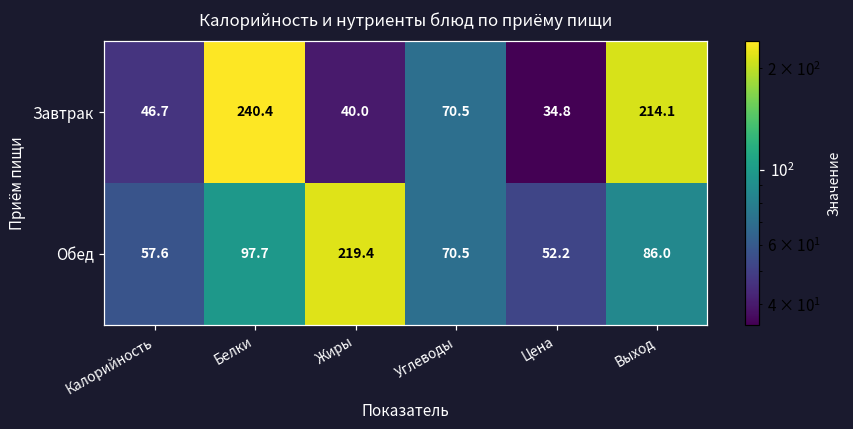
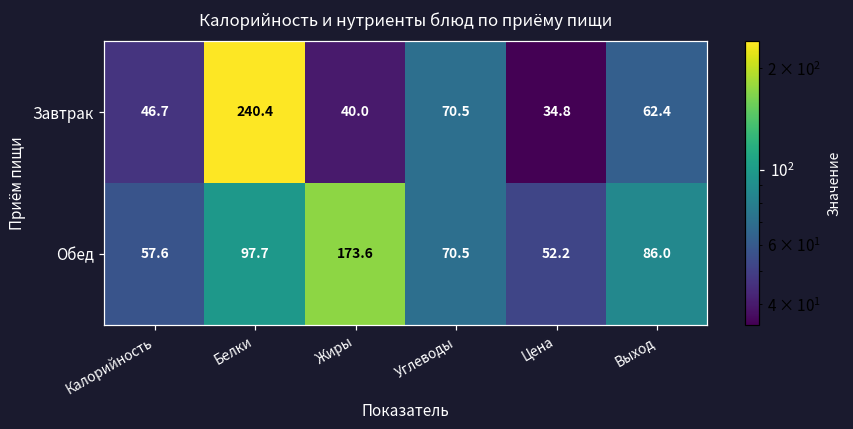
  {
    "Завтрак": {
      "Калорийность": 46.7,
      "Белки": 240.4,
      "Жиры": 40.0,
      "Углеводы": 70.5,
      "Цена": 34.8,
-     "Выход": 214.1
+     "Выход": 62.4
    },
    "Обед": {
      "Калорийность": 57.6,
      "Белки": 97.7,
-     "Жиры": 219.4,
+     "Жиры": 173.6,
      "Углеводы": 70.5,
      "Цена": 52.2,
      "Выход": 86.0
    }
  }
